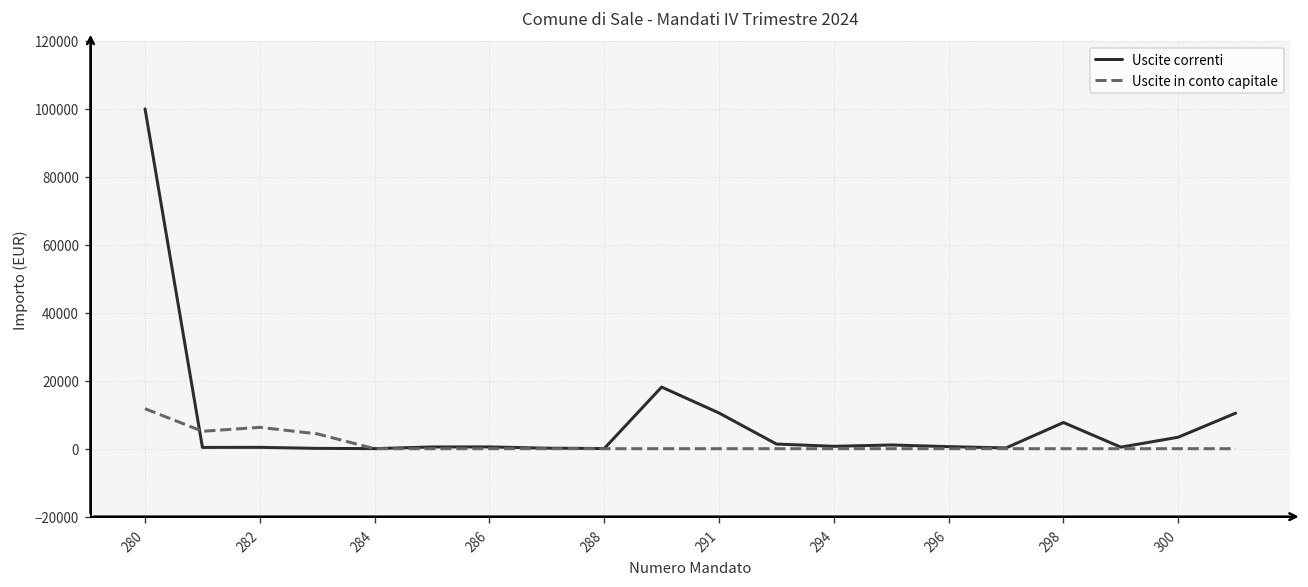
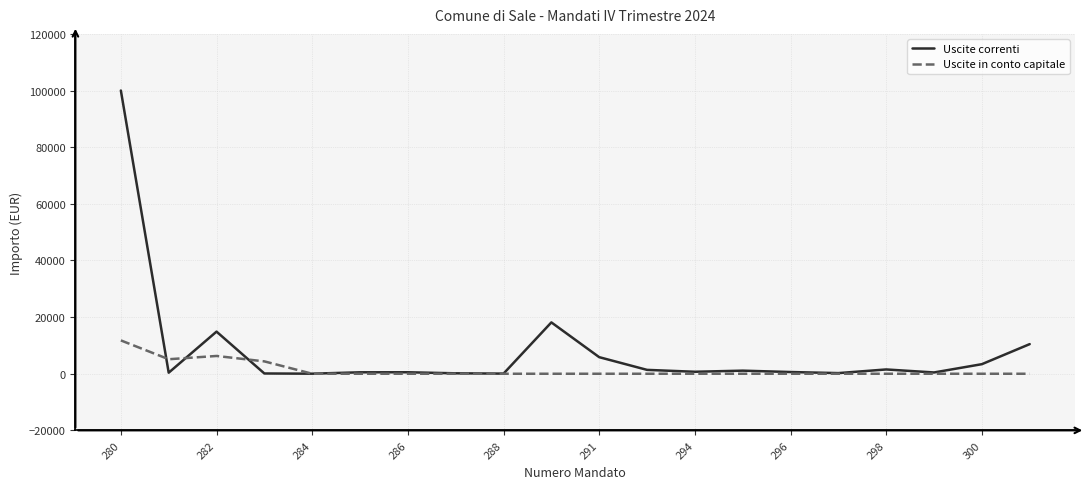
  {
    "Uscite correnti": {
      "280": 100000,
-     "282": 0,
-     "291": 11000,
-     "298": 8000,
+     "282": 15000,
+     "291": 6000,
+     "298": 2000,
      "300": 3000
    },
    "Uscite in conto capitale": {
      "280": 12000,
      "282": 6000,
      "291": 0,
      "298": 0,
      "300": 0
    }
  }
